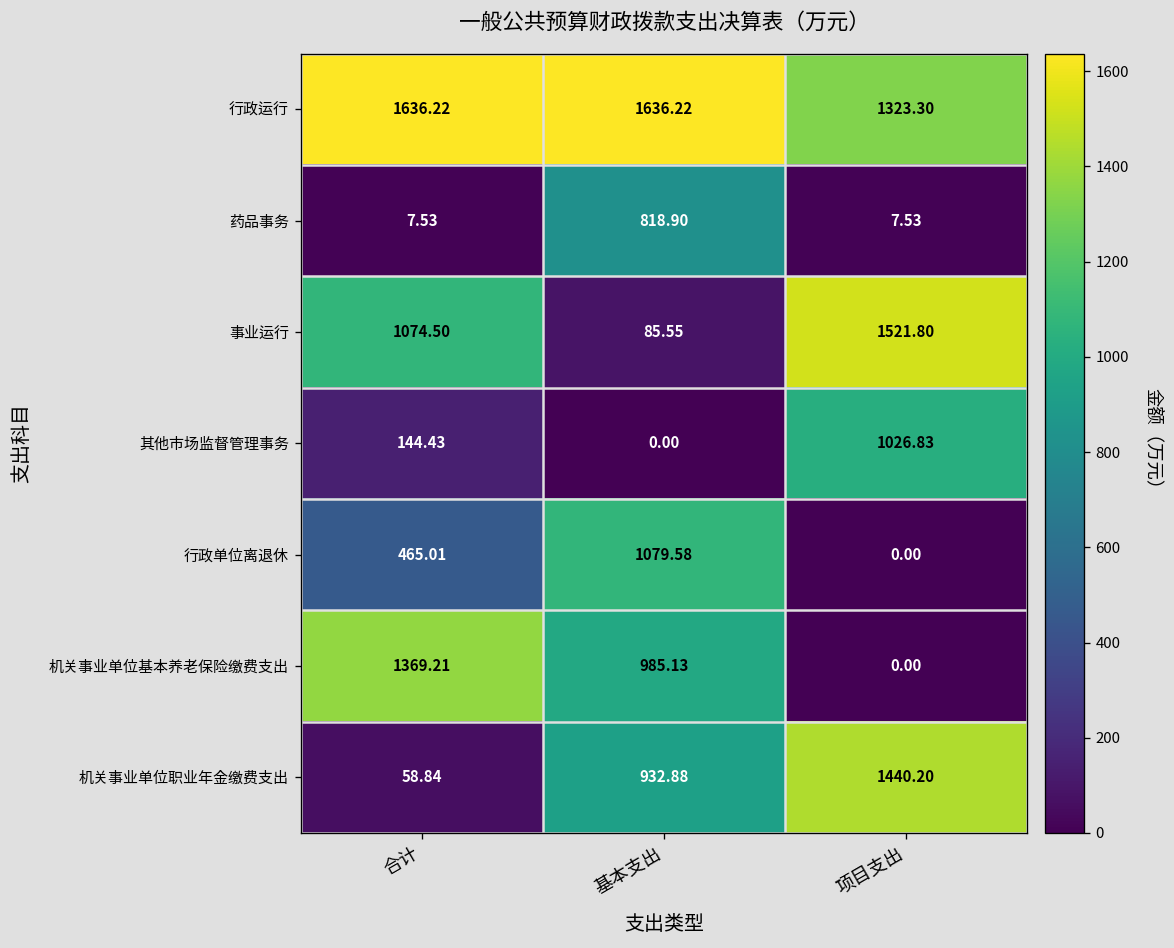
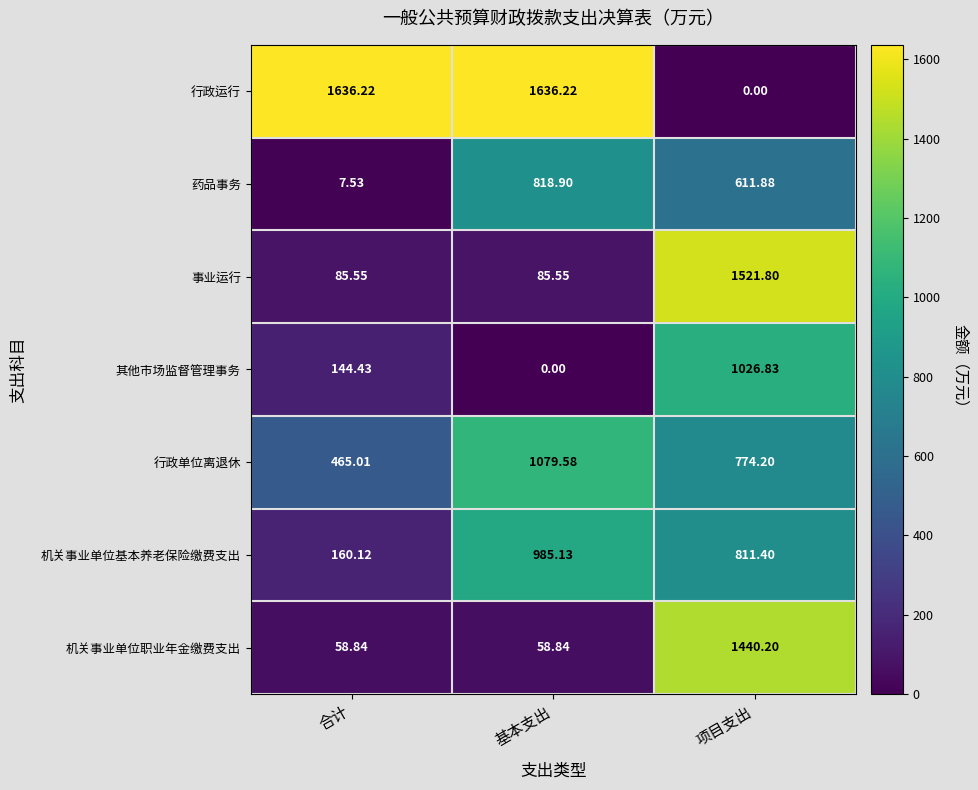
  {
    "行政运行": {
      "合计": 1636.22,
      "基本支出": 1636.22,
-     "项目支出": 1323.30
+     "项目支出": 0.00
    },
    "药品事务": {
      "合计": 7.53,
      "基本支出": 818.90,
-     "项目支出": 7.53
+     "项目支出": 611.88
    },
    "事业运行": {
-     "合计": 1074.50,
+     "合计": 85.55,
      "基本支出": 85.55,
      "项目支出": 1521.80
    },
    "其他市场监督管理事务": {
      "合计": 144.43,
      "基本支出": 0.00,
      "项目支出": 1026.83
    },
    "行政单位离退休": {
      "合计": 465.01,
      "基本支出": 1079.58,
-     "项目支出": 0.00
+     "项目支出": 774.20
    },
    "机关事业单位基本养老保险缴费支出": {
-     "合计": 1369.21,
+     "合计": 160.12,
      "基本支出": 985.13,
-     "项目支出": 0.00
+     "项目支出": 811.40
    },
    "机关事业单位职业年金缴费支出": {
      "合计": 58.84,
-     "基本支出": 932.88,
+     "基本支出": 58.84,
      "项目支出": 1440.20
    }
  }
